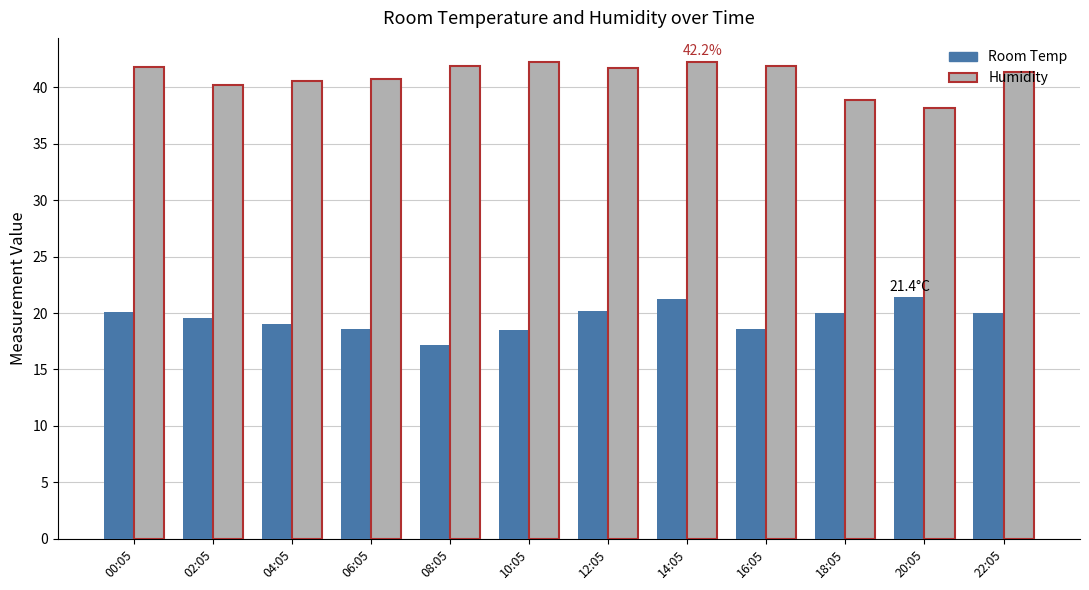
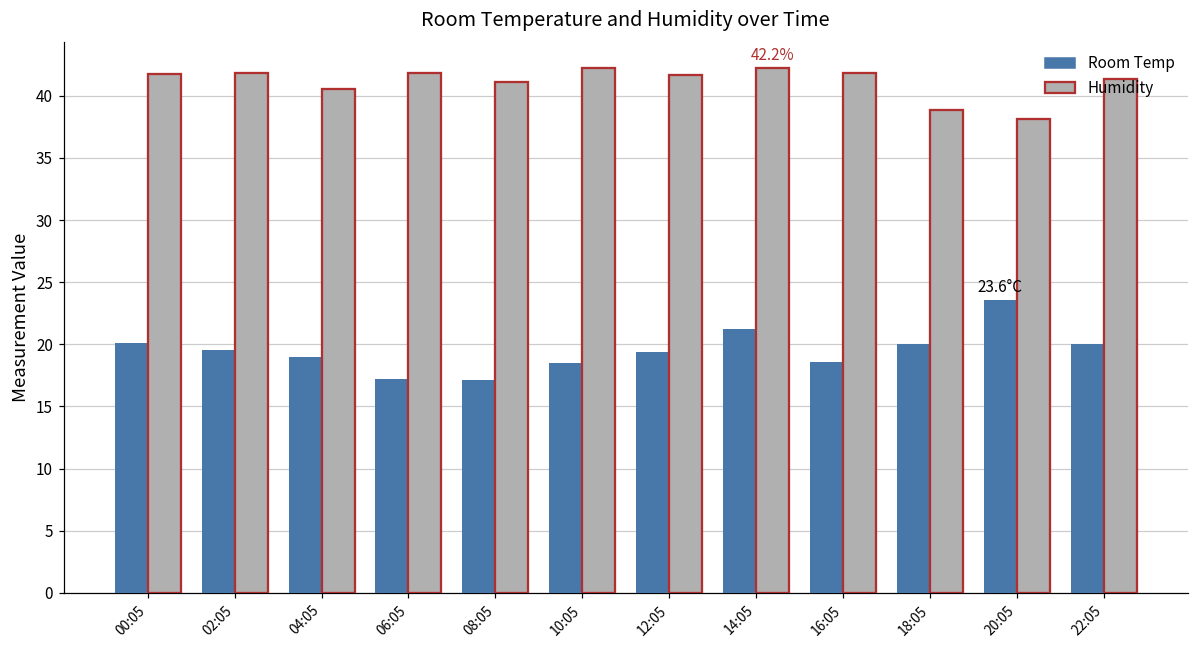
  {
    "Room Temp": {
-     "06:05": "18.6",
-     "12:05": "20.1",
-     "20:05": "21.4°C"
+     "06:05": "17.2",
+     "12:05": "19.4",
+     "20:05": "23.6°C"
    },
    "Humidity": {
      "00:05": "41.8",
-     "02:05": "40.2",
+     "02:05": "41.9",
      "04:05": "40.6",
-     "06:05": "40.7",
-     "08:05": "41.9",
+     "06:05": "41.9",
+     "08:05": "41.1",
      "10:05": "42.2",
      "12:05": "41.7",
      "16:05": "41.9",
      "18:05": "38.9",
      "20:05": "38.1",
      "22:05": "41.4"
    }
  }
